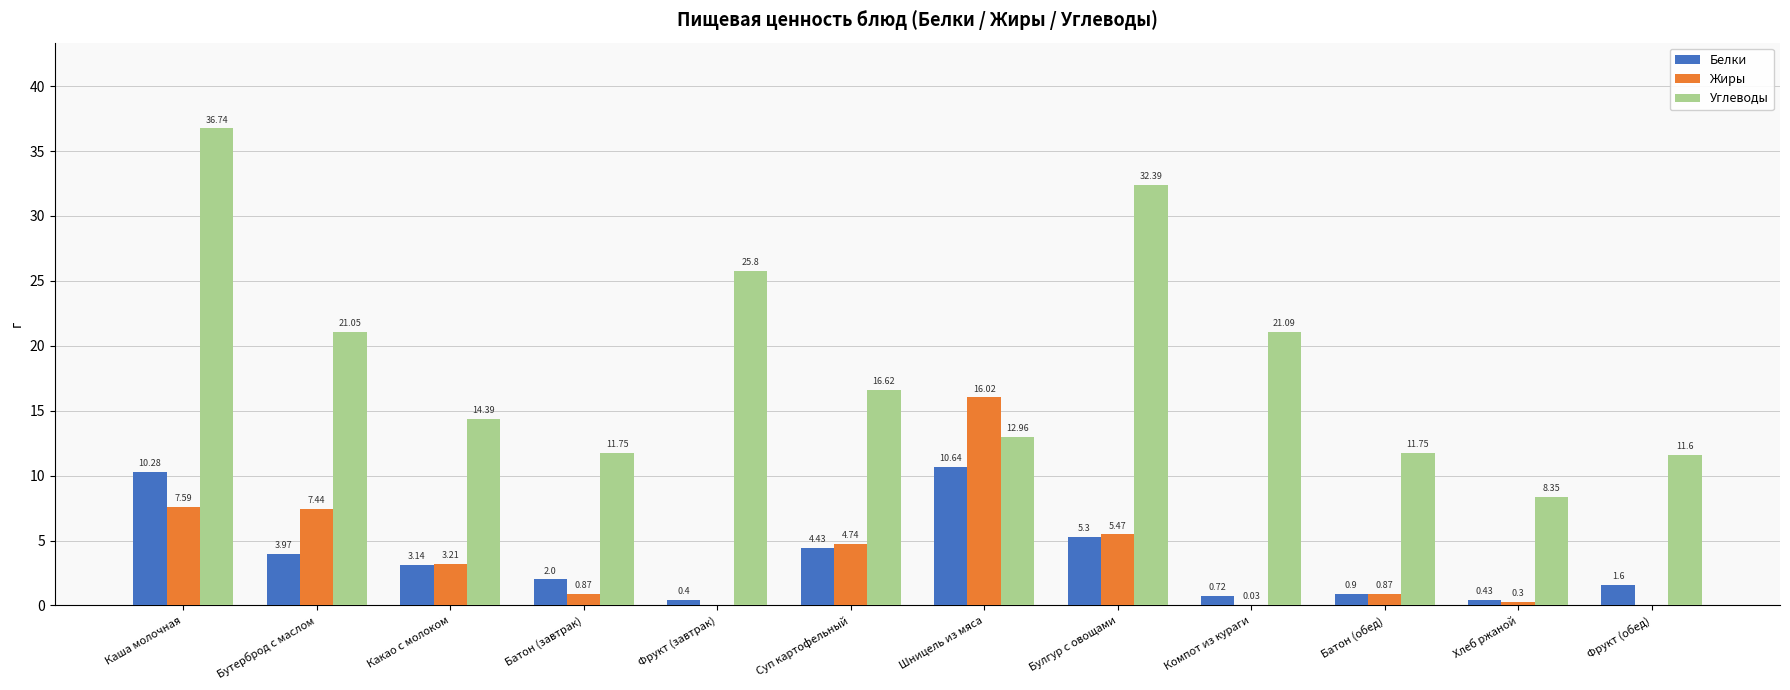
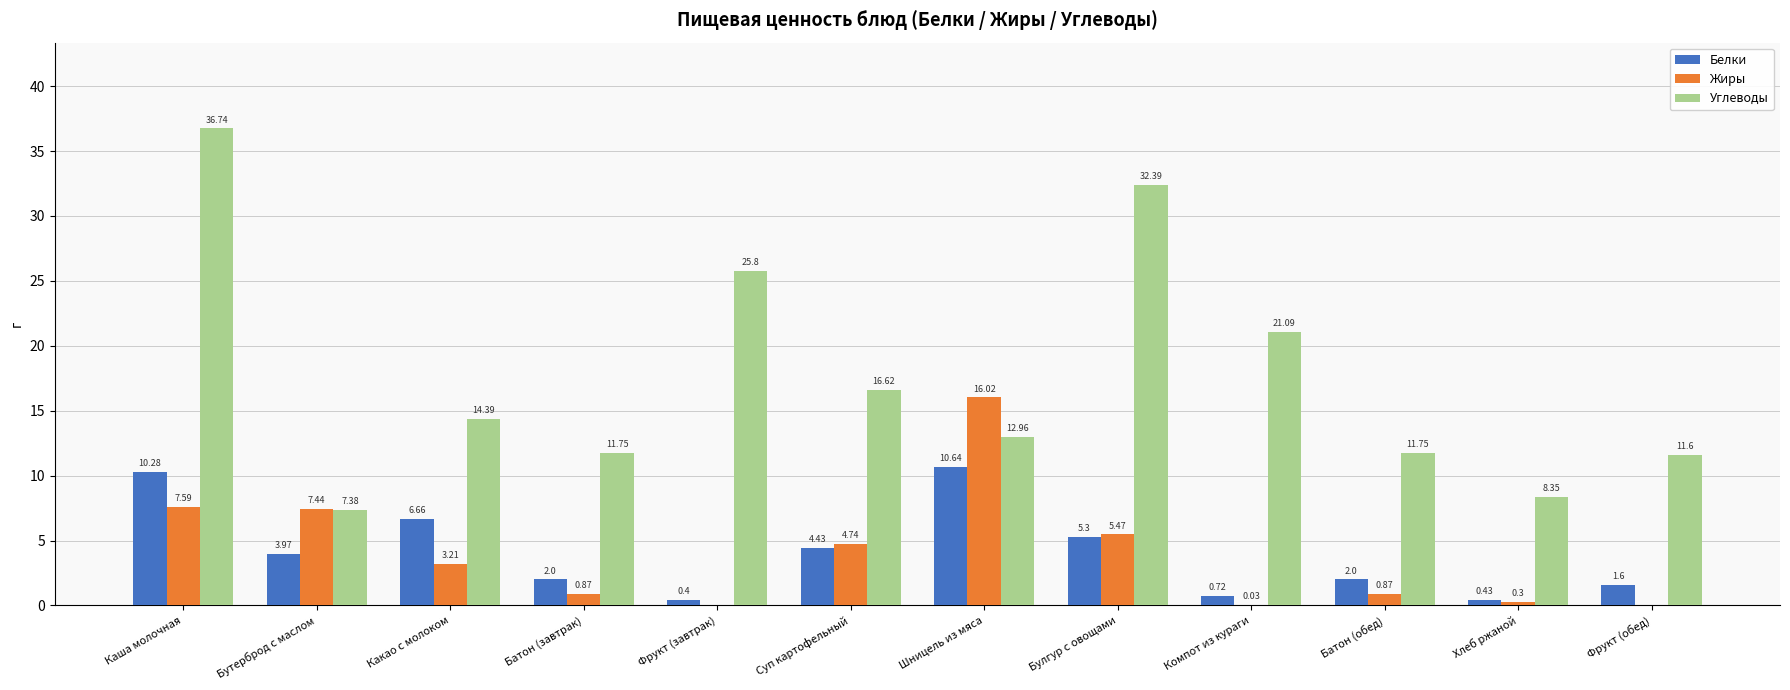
  {
    "Белки": {
      "Каша молочная": 10.28,
      "Бутерброд с маслом": 3.97,
-     "Какао с молоком": 3.14,
+     "Какао с молоком": 6.66,
      "Батон (завтрак)": 2.0,
      "Фрукт (завтрак)": 0.4,
      "Суп картофельный": 4.43,
      "Шницель из мяса": 10.64,
      "Булгур с овощами": 5.3,
      "Компот из кураги": 0.72,
-     "Батон (обед)": 0.9,
+     "Батон (обед)": 2.0,
      "Хлеб ржаной": 0.43,
      "Фрукт (обед)": 1.6
    },
    "Жиры": {
      "Каша молочная": 7.59,
      "Бутерброд с маслом": 7.44,
      "Какао с молоком": 3.21,
      "Батон (завтрак)": 0.87,
      "Суп картофельный": 4.74,
      "Шницель из мяса": 16.02,
      "Булгур с овощами": 5.47,
      "Компот из кураги": 0.03,
      "Батон (обед)": 0.87,
      "Хлеб ржаной": 0.3
    },
    "Углеводы": {
      "Каша молочная": 36.74,
-     "Бутерброд с маслом": 21.05,
+     "Бутерброд с маслом": 7.38,
      "Какао с молоком": 14.39,
      "Батон (завтрак)": 11.75,
      "Фрукт (завтрак)": 25.8,
      "Суп картофельный": 16.62,
      "Шницель из мяса": 12.96,
      "Булгур с овощами": 32.39,
      "Компот из кураги": 21.09,
      "Батон (обед)": 11.75,
      "Хлеб ржаной": 8.35,
      "Фрукт (обед)": 11.6
    }
  }
